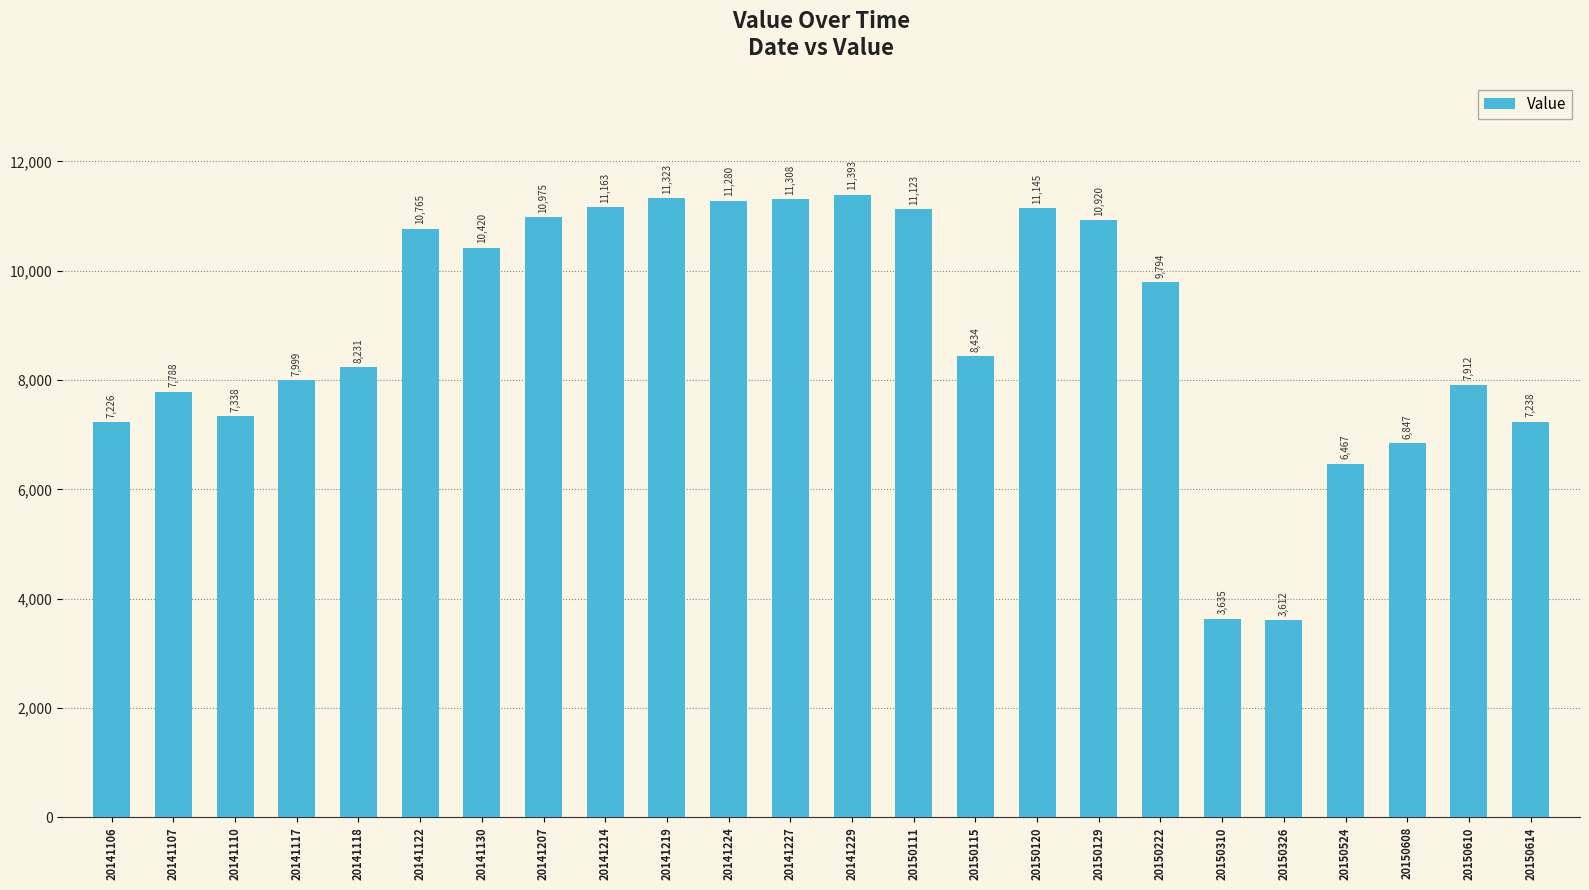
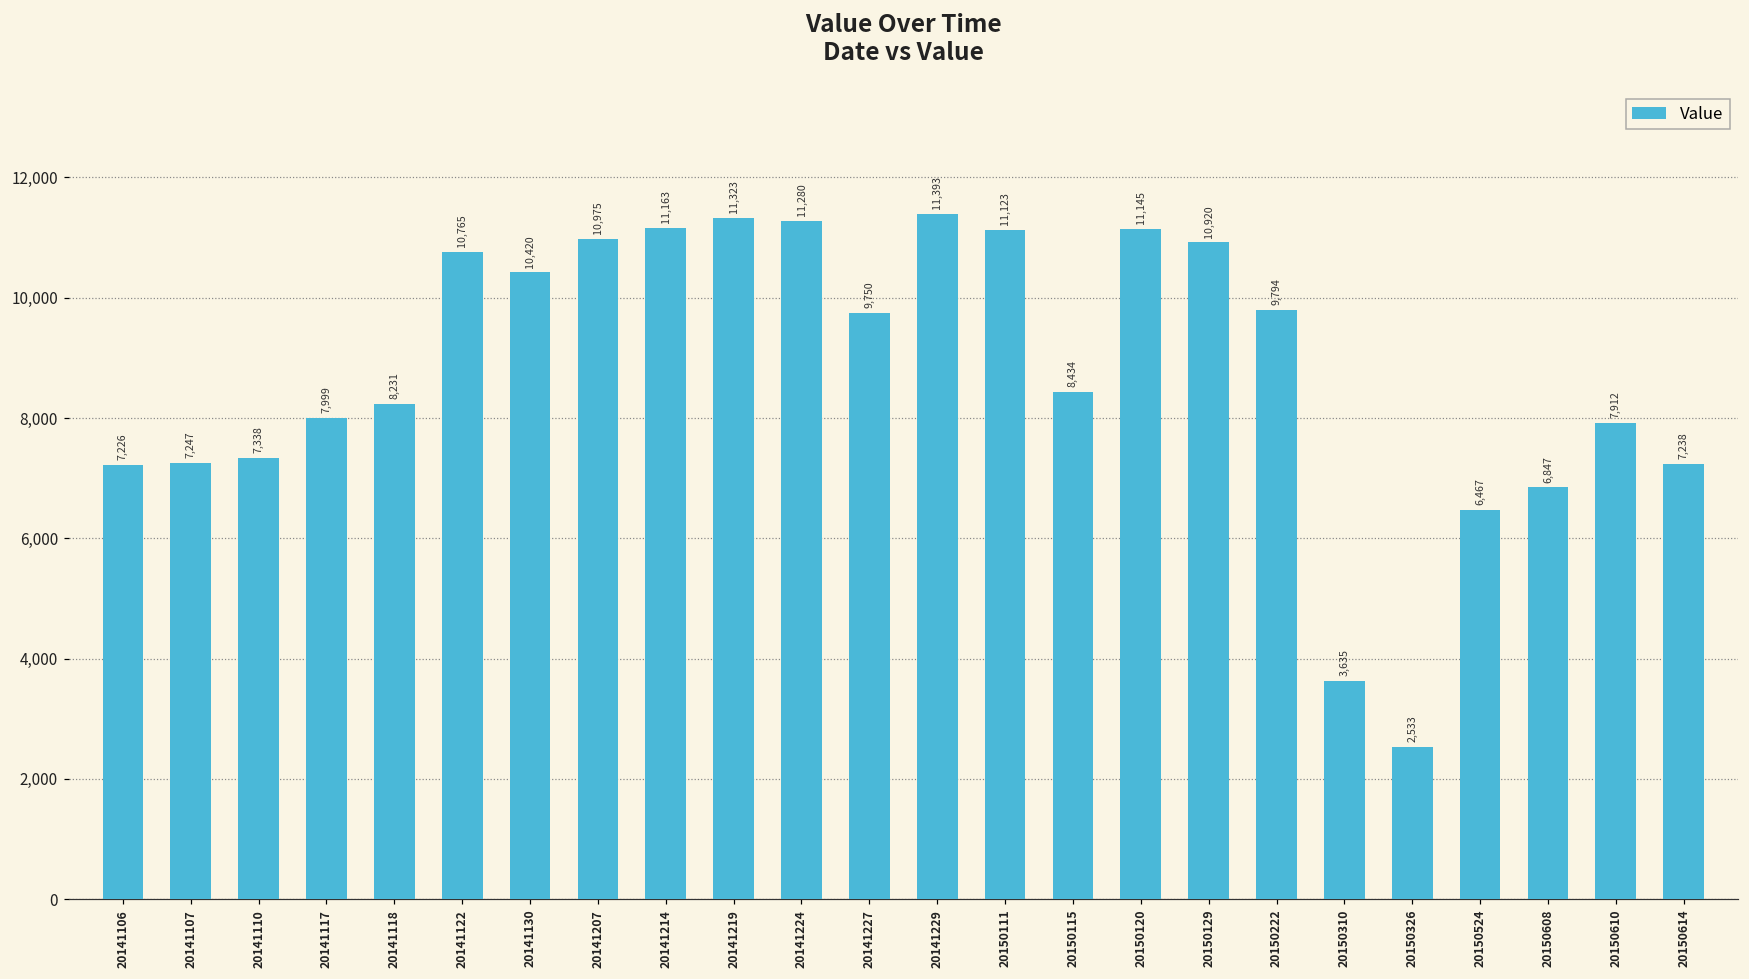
  {
    "20141106": "7,226",
-   "20141107": "7,788",
+   "20141107": "7,247",
    "20141110": "7,338",
    "20141117": "7,999",
    "20141118": "8,231",
    "20141122": "10,765",
    "20141130": "10,420",
    "20141207": "10,975",
    "20141214": "11,163",
    "20141219": "11,323",
    "20141224": "11,280",
-   "20141227": "11,308",
+   "20141227": "9,750",
    "20141229": "11,393",
    "20150111": "11,123",
    "20150115": "8,434",
    "20150120": "11,145",
    "20150129": "10,920",
    "20150222": "9,794",
    "20150310": "3,635",
-   "20150326": "3,612",
+   "20150326": "2,533",
    "20150524": "6,467",
    "20150608": "6,847",
    "20150610": "7,912",
    "20150614": "7,238"
  }
